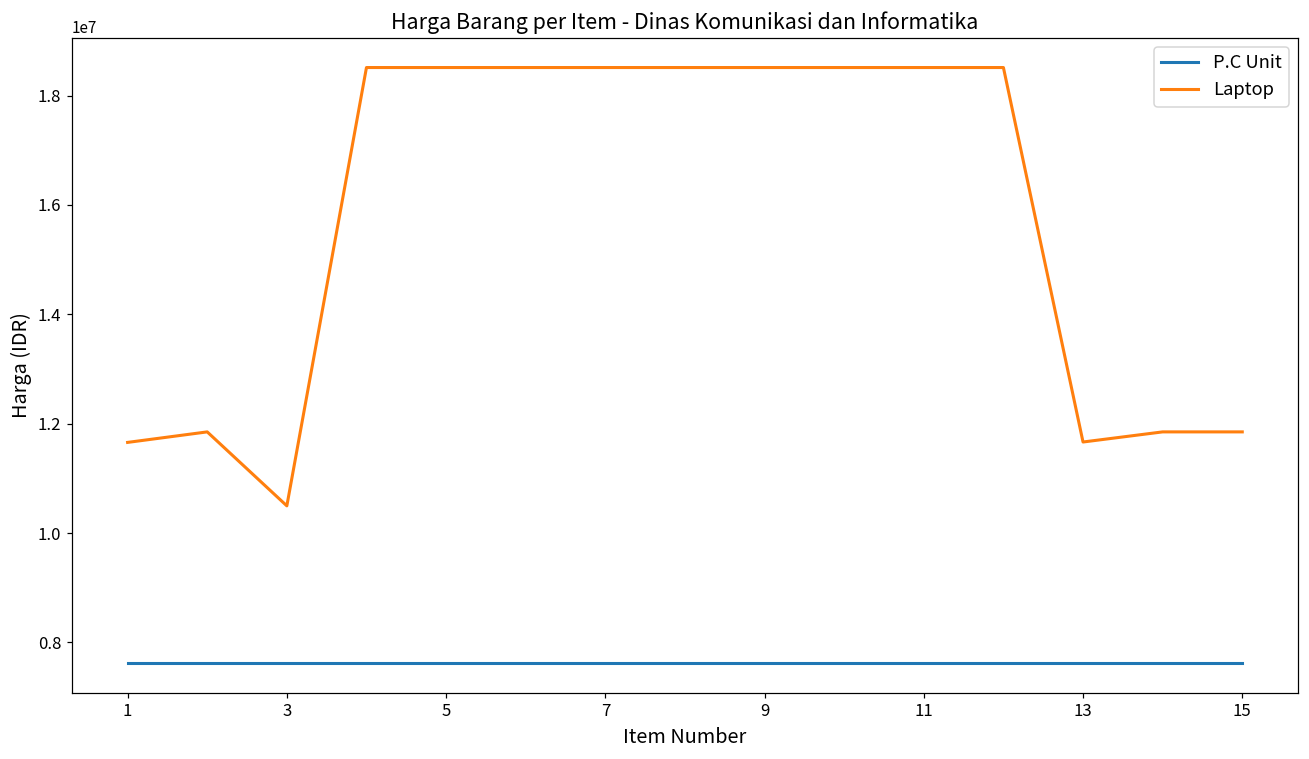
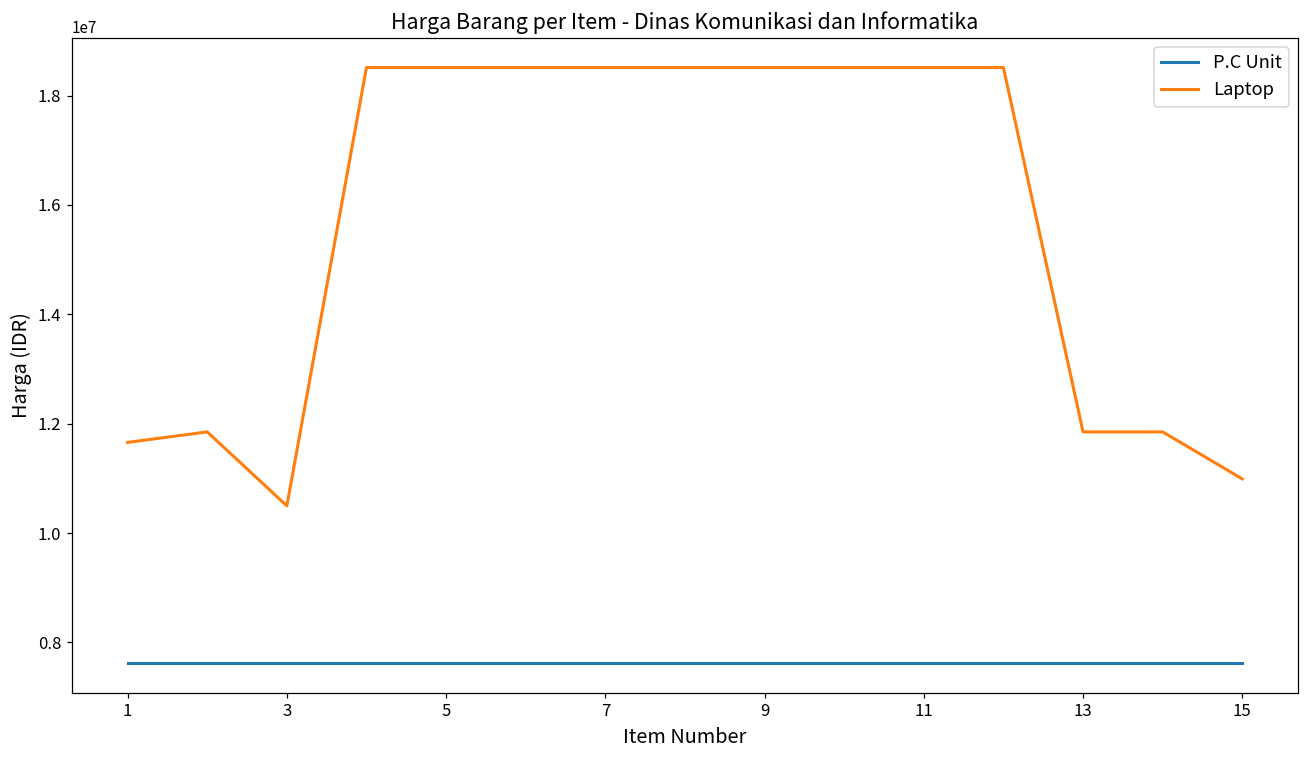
  {
    "P.C Unit": {
      "1": 7600000,
      "3": 7600000,
      "5": 7600000,
      "7": 7600000,
      "9": 7600000,
      "11": 7600000,
      "13": 7600000,
      "15": 7600000
    },
    "Laptop": {
      "1": 11700000,
      "3": 10500000,
      "5": 18500000,
      "7": 18500000,
      "9": 18500000,
      "11": 18500000,
-     "13": 11700000,
-     "15": 11900000
+     "13": 11900000,
+     "15": 11000000
    }
  }
